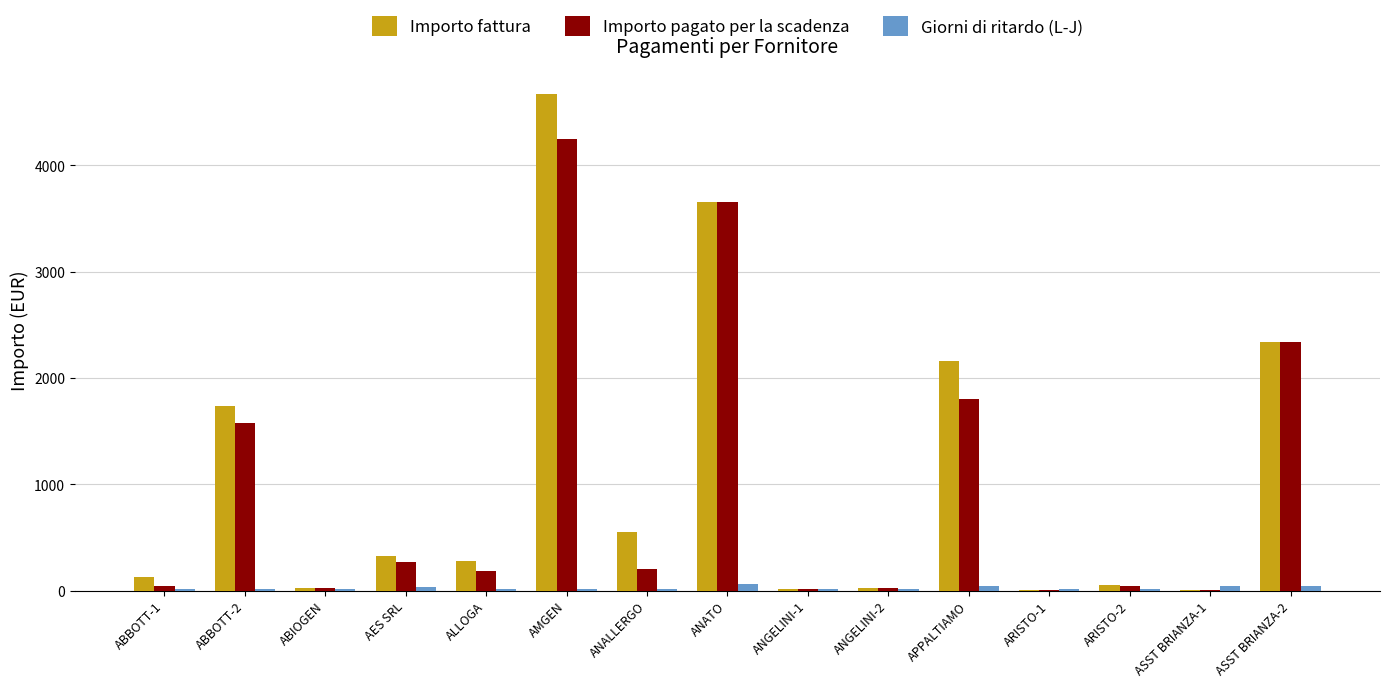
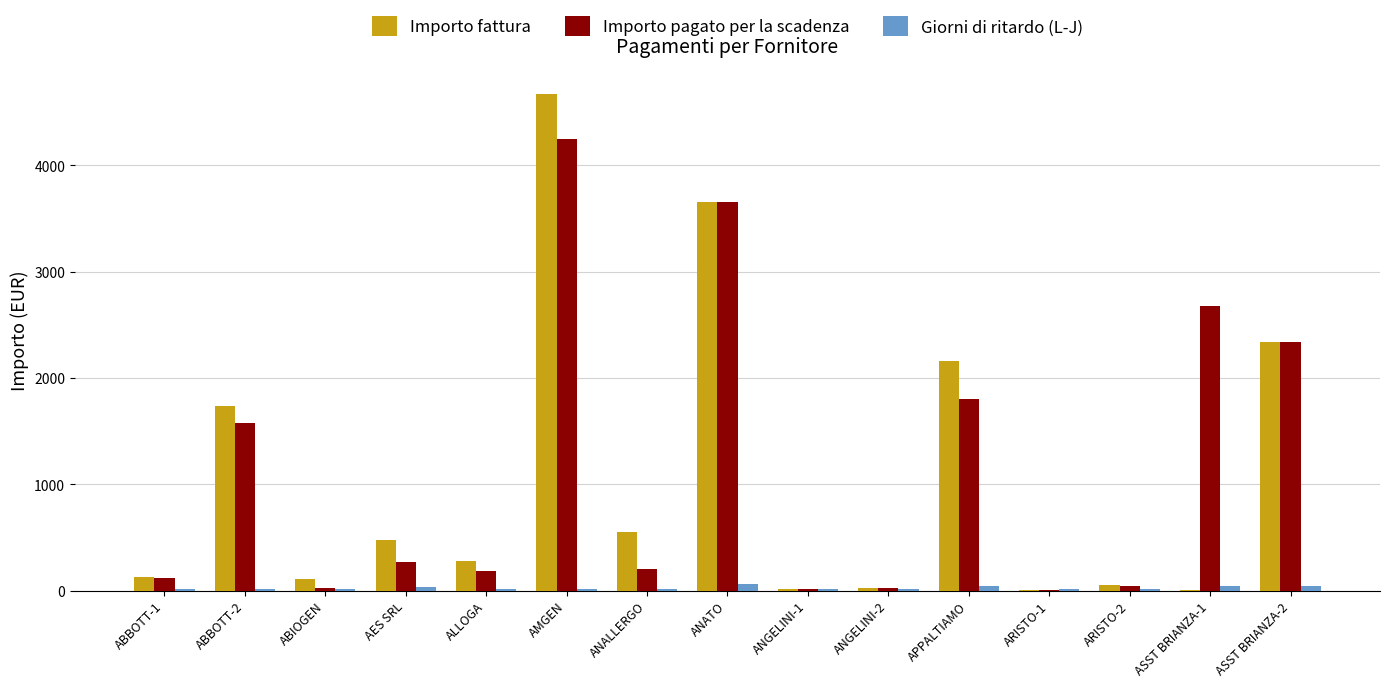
  {
    "Importo fattura": {
      "ABBOTT-1": 130,
      "ABBOTT-2": 1730,
-     "ABIOGEN": 20,
-     "AES SRL": 330,
+     "ABIOGEN": 110,
+     "AES SRL": 480,
      "ALLOGA": 280,
      "AMGEN": 4680,
      "ANALLERGO": 550,
      "ANATO": 3660,
      "APPALTIAMO": 2160,
      "ARISTO-2": 50,
      "ASST BRIANZA-2": 2340
    },
    "Importo pagato per la scadenza": {
-     "ABBOTT-1": 40,
+     "ABBOTT-1": 110,
      "ABBOTT-2": 1580,
      "AES SRL": 270,
      "ALLOGA": 180,
      "AMGEN": 4250,
      "ANALLERGO": 200,
      "ANATO": 3660,
      "APPALTIAMO": 1800,
      "ARISTO-2": 50,
-     "ASST BRIANZA-1": 0,
+     "ASST BRIANZA-1": 2680,
      "ASST BRIANZA-2": 2340
    },
    "Giorni di ritardo (L-J)": {
      "AES SRL": 30,
      "ANATO": 60,
      "APPALTIAMO": 50,
      "ASST BRIANZA-1": 40,
      "ASST BRIANZA-2": 40
    }
  }
